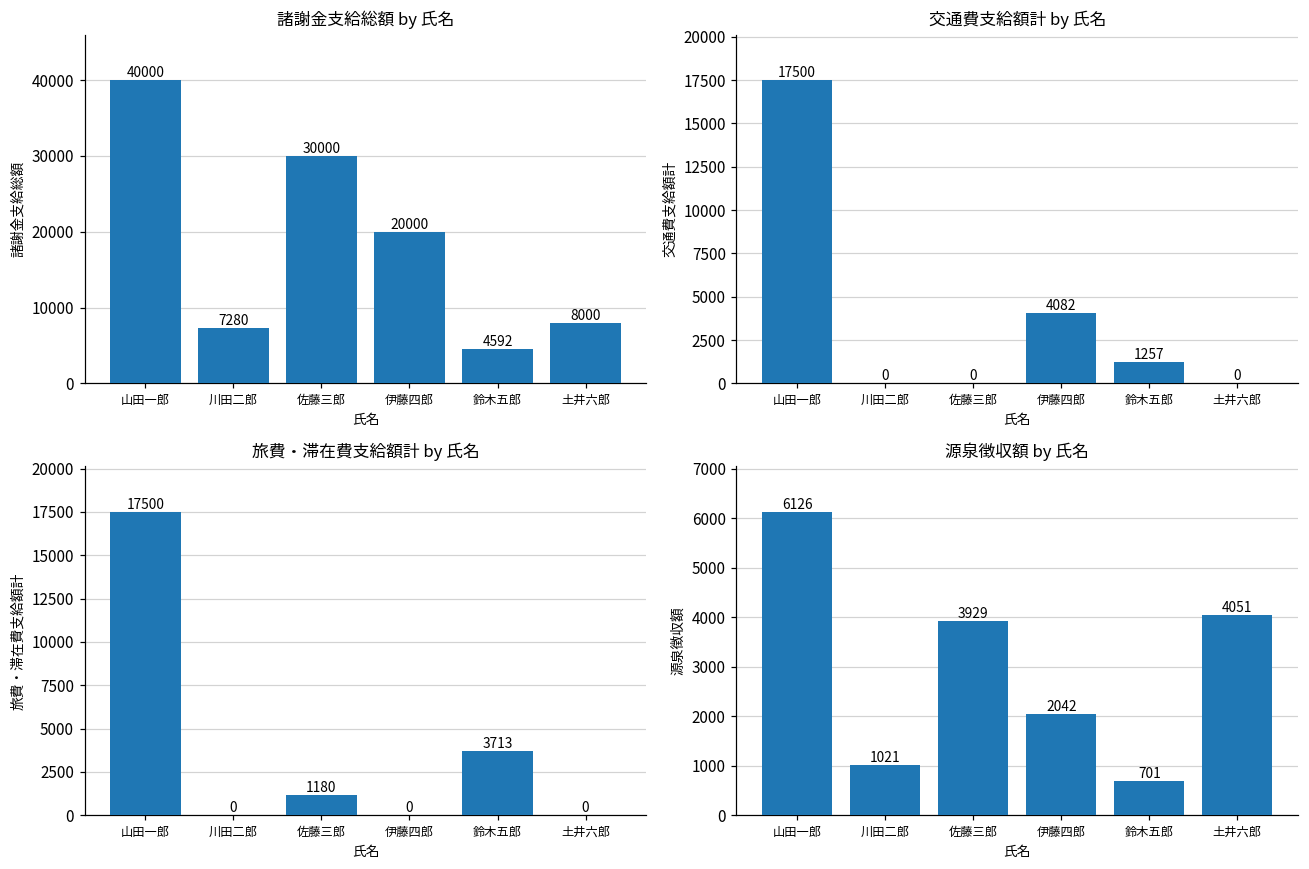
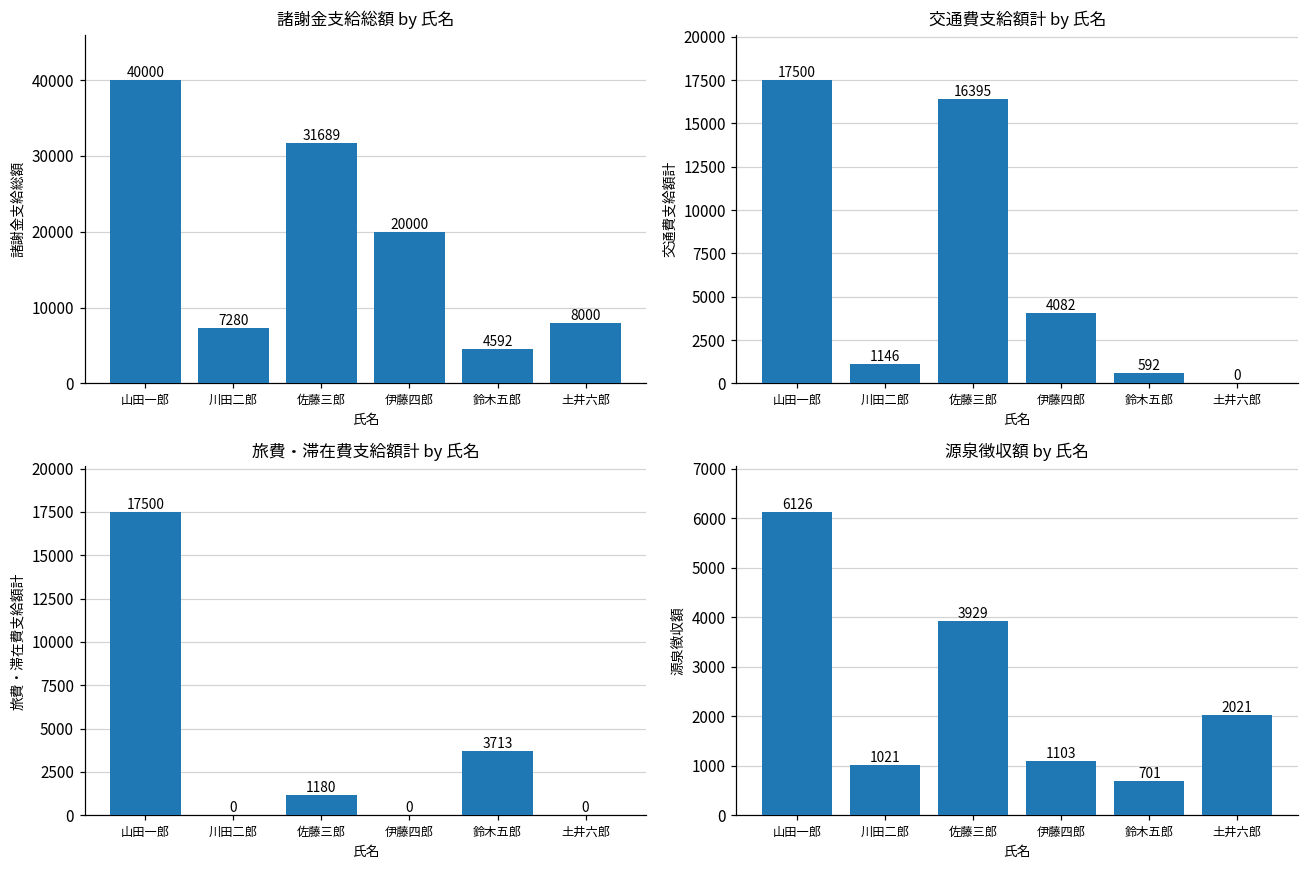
  {
    "諸謝金支給総額 by 氏名": {
      "山田一郎": 40000,
      "川田二郎": 7280,
-     "佐藤三郎": 30000,
+     "佐藤三郎": 31689,
      "伊藤四郎": 20000,
      "鈴木五郎": 4592,
      "土井六郎": 8000
    },
    "交通費支給額計 by 氏名": {
      "山田一郎": 17500,
-     "川田二郎": 0,
-     "佐藤三郎": 0,
+     "川田二郎": 1146,
+     "佐藤三郎": 16395,
      "伊藤四郎": 4082,
-     "鈴木五郎": 1257,
+     "鈴木五郎": 592,
      "土井六郎": 0
    },
    "旅費・滞在費支給額計 by 氏名": {
      "山田一郎": 17500,
      "川田二郎": 0,
      "佐藤三郎": 1180,
      "伊藤四郎": 0,
      "鈴木五郎": 3713,
      "土井六郎": 0
    },
    "源泉徴収額 by 氏名": {
      "山田一郎": 6126,
      "川田二郎": 1021,
      "佐藤三郎": 3929,
-     "伊藤四郎": 2042,
+     "伊藤四郎": 1103,
      "鈴木五郎": 701,
-     "土井六郎": 4051
+     "土井六郎": 2021
    }
  }
